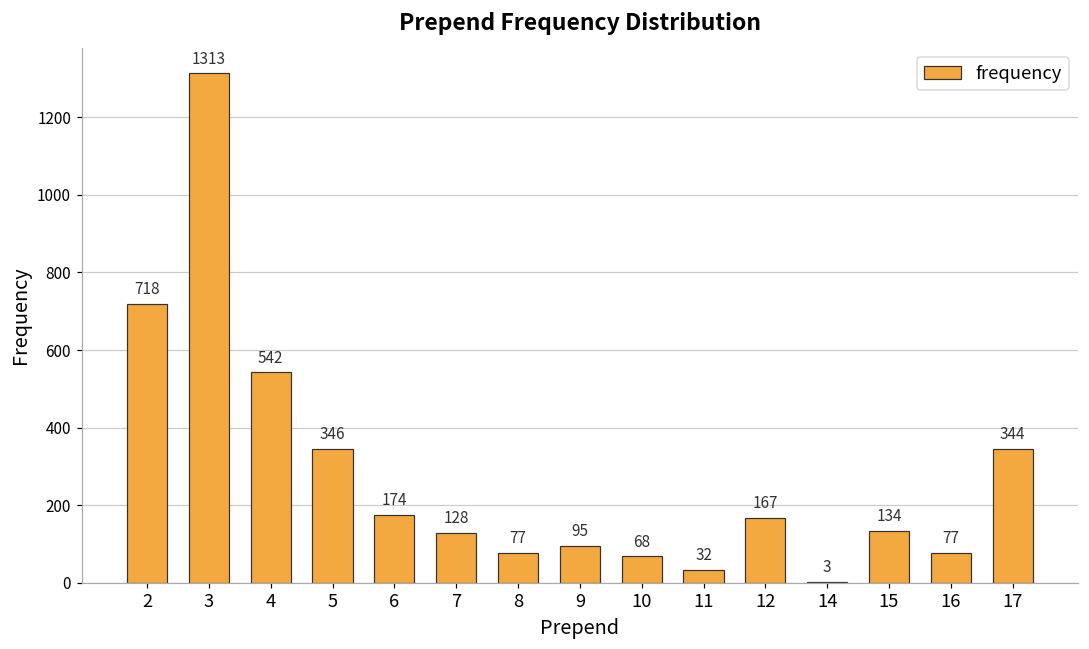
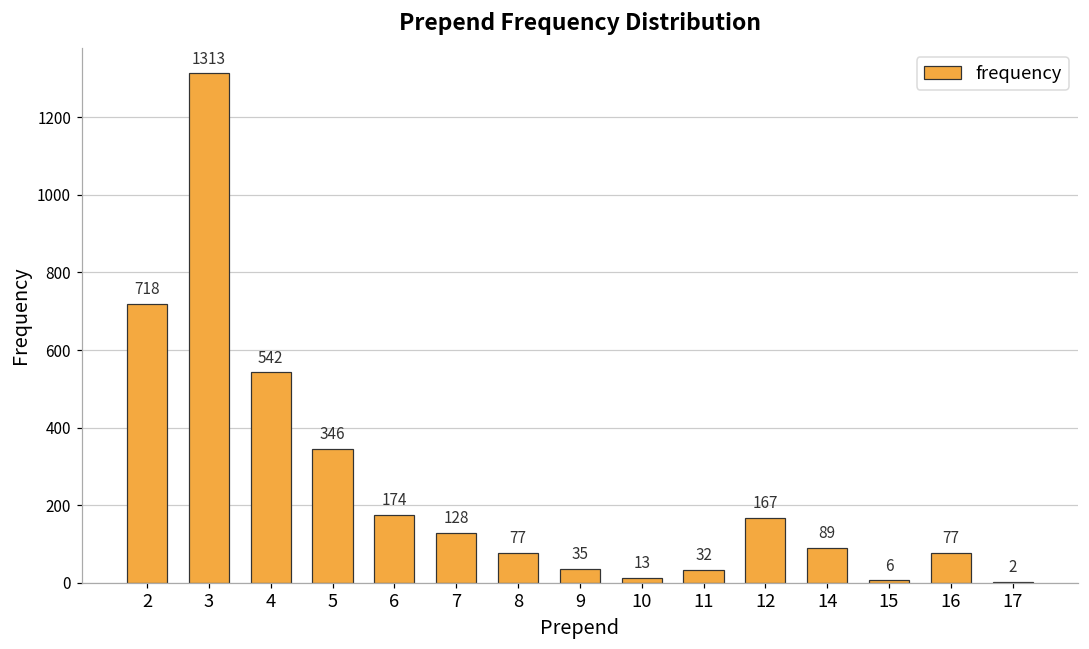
  {
    "2": 718,
    "3": 1313,
    "4": 542,
    "5": 346,
    "6": 174,
    "7": 128,
    "8": 77,
-   "9": 95,
-   "10": 68,
+   "9": 35,
+   "10": 13,
    "11": 32,
    "12": 167,
-   "14": 3,
-   "15": 134,
+   "14": 89,
+   "15": 6,
    "16": 77,
-   "17": 344
+   "17": 2
  }
